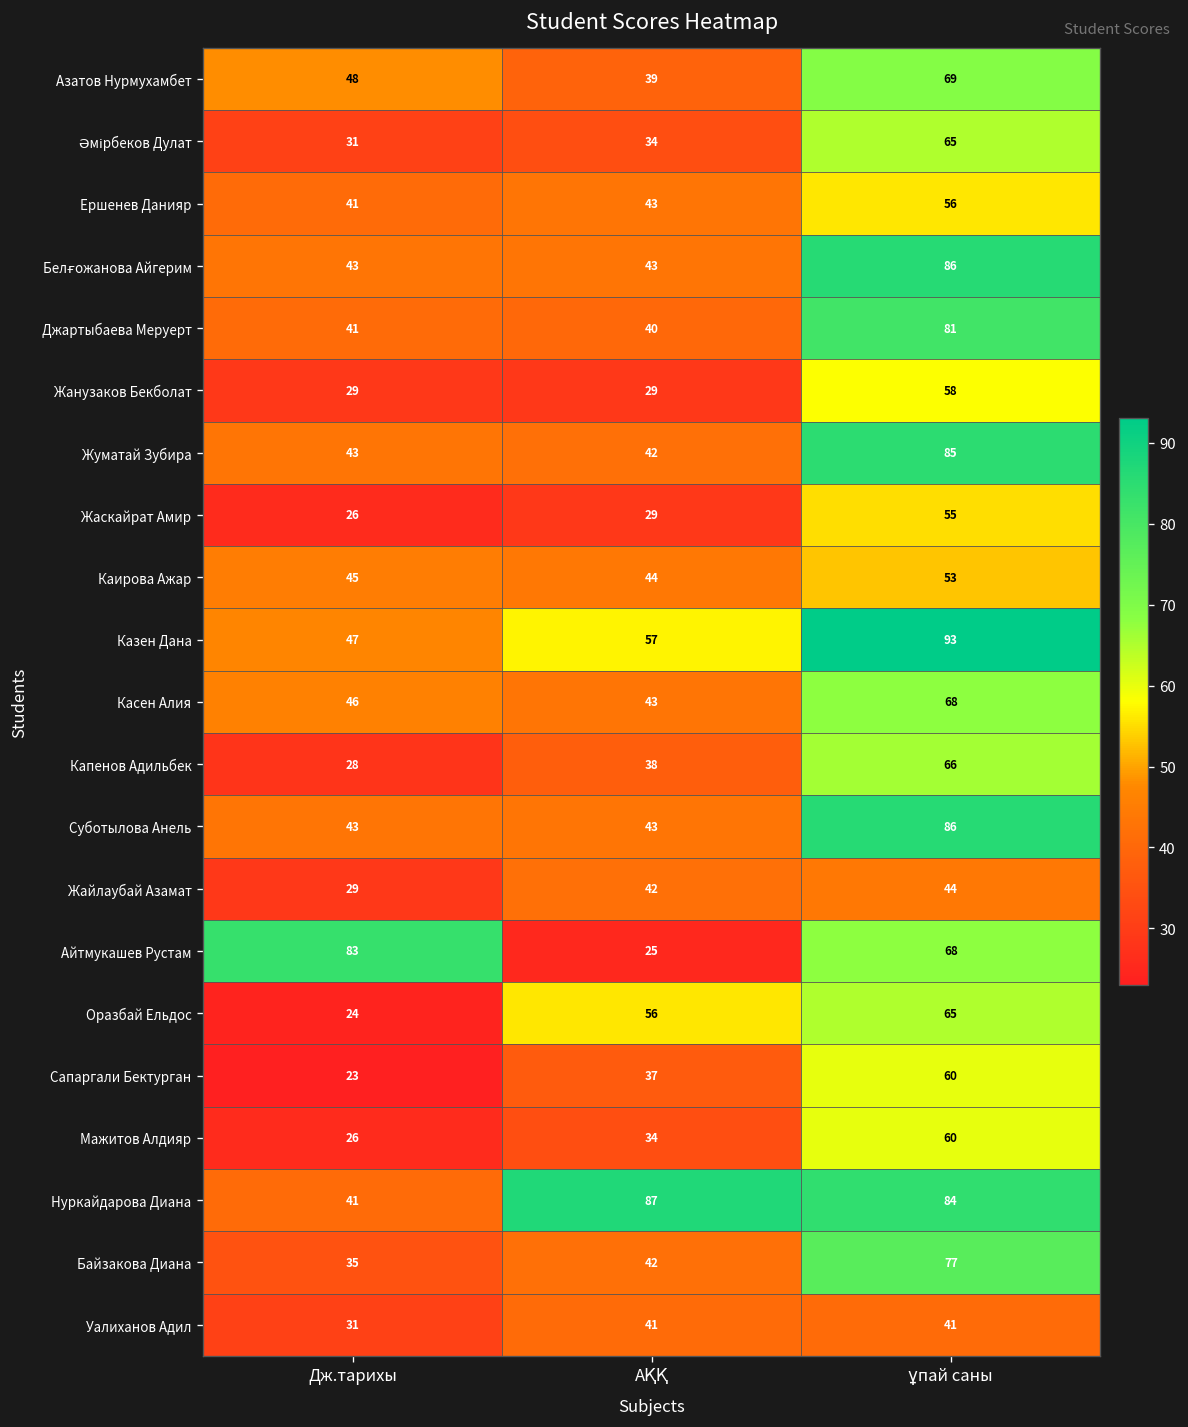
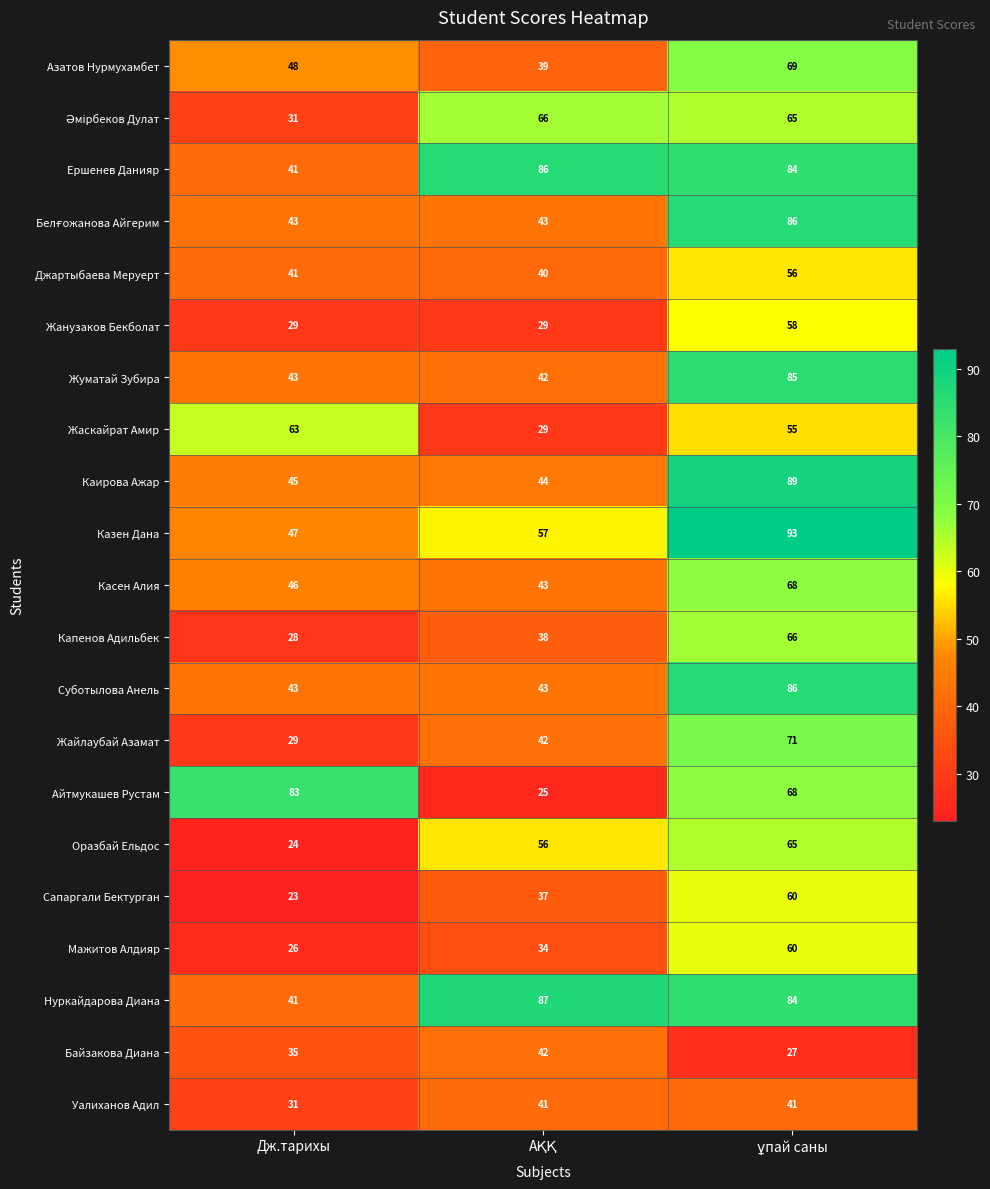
  {
    "Азатов Нурмухамбет": {
      "Дж.тарихы": 48,
      "АҚҚ": 39,
      "ұпай саны": 69
    },
    "Әмірбеков Дулат": {
      "Дж.тарихы": 31,
-     "АҚҚ": 34,
+     "АҚҚ": 66,
      "ұпай саны": 65
    },
    "Ершенев Данияр": {
      "Дж.тарихы": 41,
-     "АҚҚ": 43,
-     "ұпай саны": 56
+     "АҚҚ": 86,
+     "ұпай саны": 84
    },
    "Белғожанова Айгерим": {
      "Дж.тарихы": 43,
      "АҚҚ": 43,
      "ұпай саны": 86
    },
    "Джартыбаева Меруерт": {
      "Дж.тарихы": 41,
      "АҚҚ": 40,
-     "ұпай саны": 81
+     "ұпай саны": 56
    },
    "Жанузаков Бекболат": {
      "Дж.тарихы": 29,
      "АҚҚ": 29,
      "ұпай саны": 58
    },
    "Жуматай Зубира": {
      "Дж.тарихы": 43,
      "АҚҚ": 42,
      "ұпай саны": 85
    },
    "Жаскайрат Амир": {
-     "Дж.тарихы": 26,
+     "Дж.тарихы": 63,
      "АҚҚ": 29,
      "ұпай саны": 55
    },
    "Каирова Ажар": {
      "Дж.тарихы": 45,
      "АҚҚ": 44,
-     "ұпай саны": 53
+     "ұпай саны": 89
    },
    "Казен Дана": {
      "Дж.тарихы": 47,
      "АҚҚ": 57,
      "ұпай саны": 93
    },
    "Касен Алия": {
      "Дж.тарихы": 46,
      "АҚҚ": 43,
      "ұпай саны": 68
    },
    "Капенов Адильбек": {
      "Дж.тарихы": 28,
      "АҚҚ": 38,
      "ұпай саны": 66
    },
    "Суботылова Анель": {
      "Дж.тарихы": 43,
      "АҚҚ": 43,
      "ұпай саны": 86
    },
    "Жайлаубай Азамат": {
      "Дж.тарихы": 29,
      "АҚҚ": 42,
-     "ұпай саны": 44
+     "ұпай саны": 71
    },
    "Айтмукашев Рустам": {
      "Дж.тарихы": 83,
      "АҚҚ": 25,
      "ұпай саны": 68
    },
    "Оразбай Ельдос": {
      "Дж.тарихы": 24,
      "АҚҚ": 56,
      "ұпай саны": 65
    },
    "Сапаргали Бектурган": {
      "Дж.тарихы": 23,
      "АҚҚ": 37,
      "ұпай саны": 60
    },
    "Мажитов Алдияр": {
      "Дж.тарихы": 26,
      "АҚҚ": 34,
      "ұпай саны": 60
    },
    "Нуркайдарова Диана": {
      "Дж.тарихы": 41,
      "АҚҚ": 87,
      "ұпай саны": 84
    },
    "Байзакова Диана": {
      "Дж.тарихы": 35,
      "АҚҚ": 42,
-     "ұпай саны": 77
+     "ұпай саны": 27
    },
    "Уалиханов Адил": {
      "Дж.тарихы": 31,
      "АҚҚ": 41,
      "ұпай саны": 41
    }
  }
